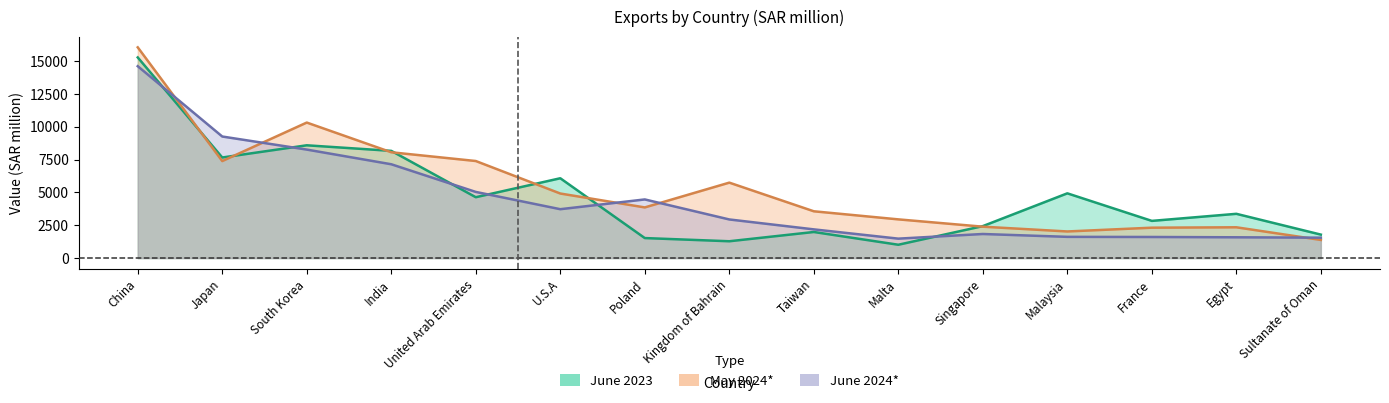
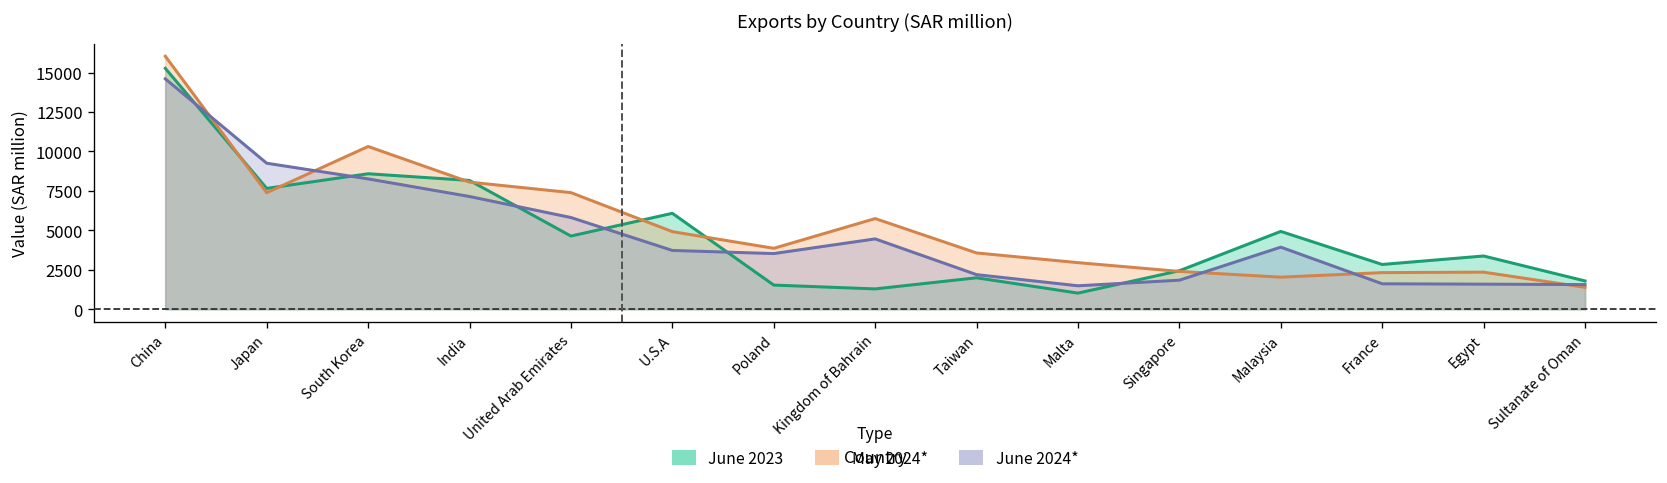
  {
    "June 2023": {
      "China": 15300,
      "Japan": 7700,
      "South Korea": 8600,
      "United Arab Emirates": 4600,
      "U.S.A": 6100,
      "Poland": 1500,
      "Kingdom of Bahrain": 1300,
      "Taiwan": 2000,
      "Malta": 1000,
      "Malaysia": 4900,
      "France": 2800,
      "Egypt": 3400,
      "Sultanate of Oman": 1800
    },
    "May 2024*": {
      "China": 16000,
      "Japan": 7400,
      "South Korea": 10300,
      "United Arab Emirates": 7400,
      "U.S.A": 4900,
      "Poland": 3900,
      "Kingdom of Bahrain": 5700,
      "Taiwan": 3600,
      "Malta": 2900,
      "Malaysia": 2000,
      "France": 2300,
      "Egypt": 2300
    },
    "June 2024*": {
      "China": 14600,
      "Japan": 9200,
      "South Korea": 8300,
      "India": 7100,
-     "United Arab Emirates": 5000,
+     "United Arab Emirates": 5800,
      "U.S.A": 3700,
-     "Poland": 4500,
-     "Kingdom of Bahrain": 2900,
+     "Poland": 3500,
+     "Kingdom of Bahrain": 4500,
      "Taiwan": 2200,
      "Malta": 1500,
      "Singapore": 1800,
-     "Malaysia": 1600,
+     "Malaysia": 3900,
      "France": 1600,
      "Egypt": 1600
    }
  }
